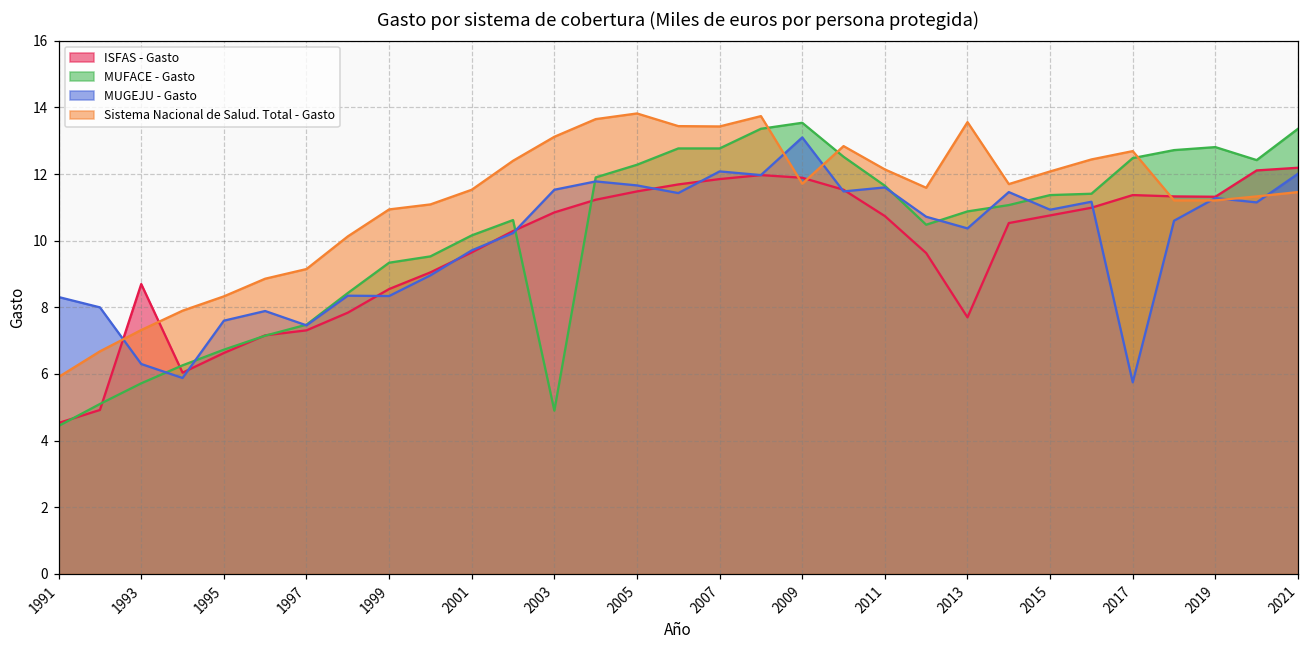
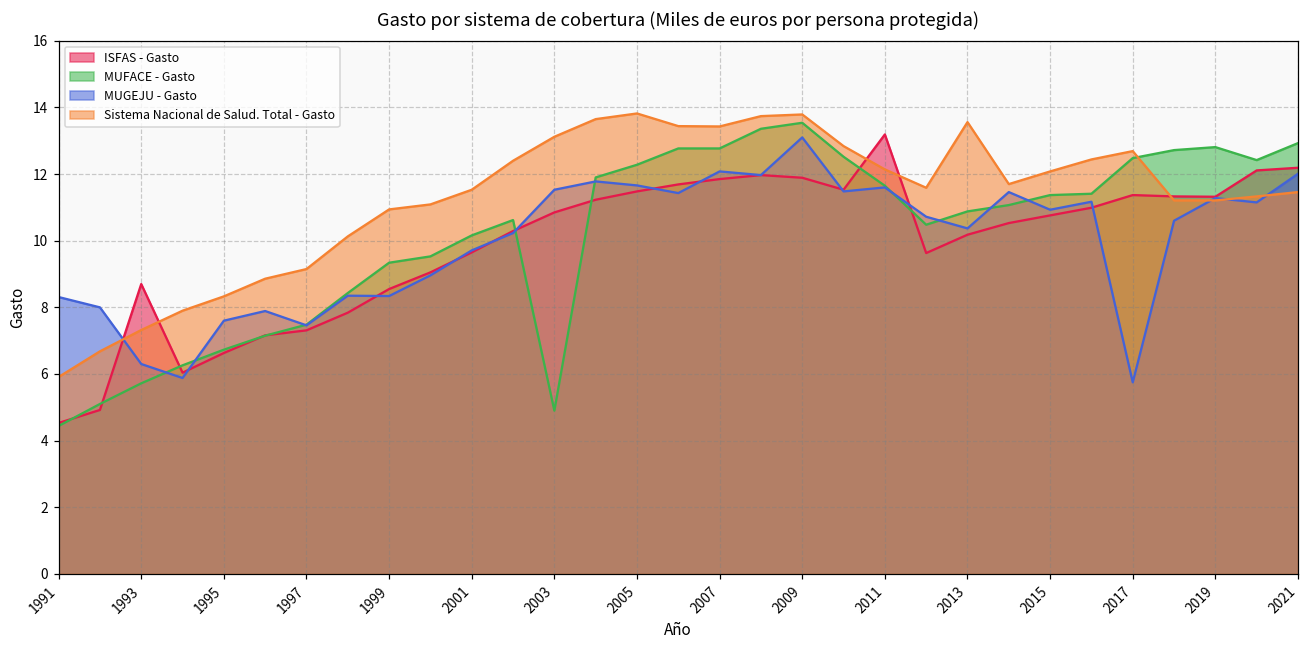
  {
    "ISFAS - Gasto": {
      "1991": 4.5,
      "1993": 8.7,
      "1995": 6.6,
      "1997": 7.3,
      "1999": 8.6,
      "2003": 10.9,
      "2005": 11.5,
      "2007": 11.9,
      "2009": 11.9,
-     "2011": 10.7,
-     "2013": 7.7,
+     "2011": 13.2,
+     "2013": 10.2,
      "2015": 10.8,
      "2017": 11.4,
      "2021": 12.2
    },
    "MUFACE - Gasto": {
      "1991": 4.4,
      "1993": 5.7,
      "1995": 6.7,
      "1999": 9.3,
      "2001": 10.2,
      "2003": 4.9,
      "2005": 12.3,
      "2007": 12.8,
      "2009": 13.5,
      "2013": 10.9,
      "2015": 11.4,
      "2017": 12.5,
      "2019": 12.8,
-     "2021": 13.4
+     "2021": 12.9
    },
    "MUGEJU - Gasto": {
      "1991": 8.3,
      "1993": 6.3,
      "1995": 7.6,
      "1999": 8.3,
      "2003": 11.5,
      "2005": 11.7,
      "2007": 12.1,
      "2009": 13.1,
      "2013": 10.4,
      "2015": 10.9,
      "2017": 5.8,
      "2021": 12.0
    },
    "Sistema Nacional de Salud. Total - Gasto": {
      "1991": 5.9,
      "1993": 7.3,
      "1995": 8.3,
      "1997": 9.2,
      "1999": 10.9,
      "2001": 11.5,
      "2003": 13.1,
      "2005": 13.8,
      "2007": 13.4,
-     "2009": 11.7,
+     "2009": 13.8,
      "2011": 12.1,
      "2013": 13.6,
      "2015": 12.1,
      "2017": 12.7,
      "2021": 11.5
    }
  }
